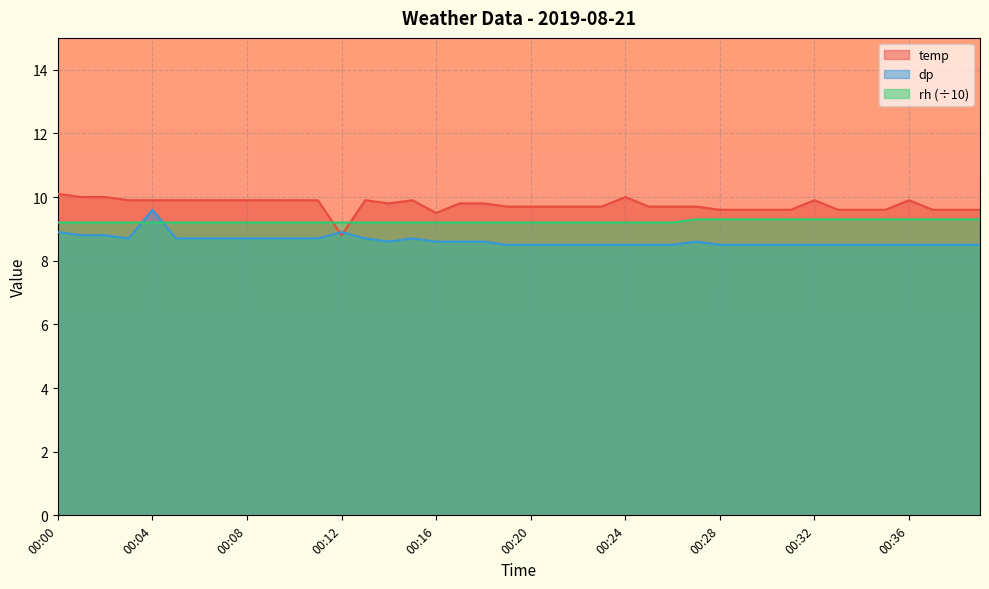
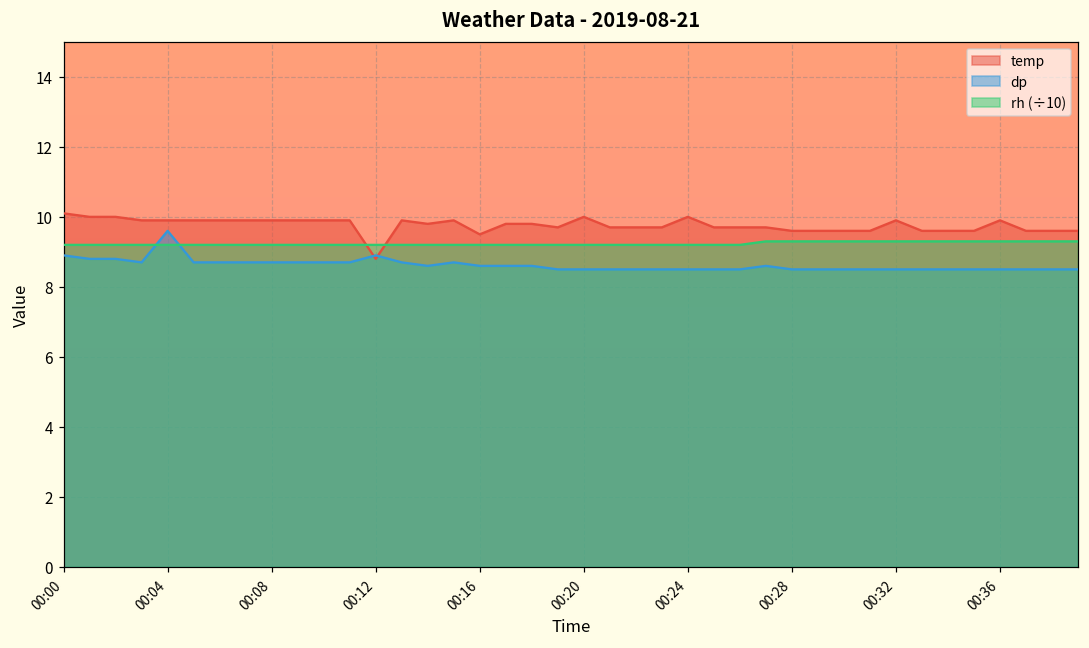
  {
    "temp": {
      "00:00": 10.1,
      "00:04": 9.9,
      "00:08": 9.9,
      "00:12": 8.8,
      "00:16": 9.5,
-     "00:20": 9.7,
+     "00:20": 10.0,
      "00:24": 10.0,
      "00:28": 9.6,
      "00:32": 9.9,
      "00:36": 9.9
    },
    "dp": {
      "00:00": 8.9,
      "00:04": 9.6,
      "00:08": 8.7,
      "00:12": 8.9,
      "00:16": 8.6,
      "00:20": 8.5,
      "00:24": 8.5,
      "00:28": 8.5,
      "00:32": 8.5,
      "00:36": 8.5
    },
    "rh (÷10)": {
      "00:00": 9.2,
      "00:04": 9.2,
      "00:08": 9.2,
      "00:12": 9.2,
      "00:16": 9.2,
      "00:20": 9.2,
      "00:24": 9.2,
      "00:28": 9.3,
      "00:32": 9.3,
      "00:36": 9.3
    }
  }
